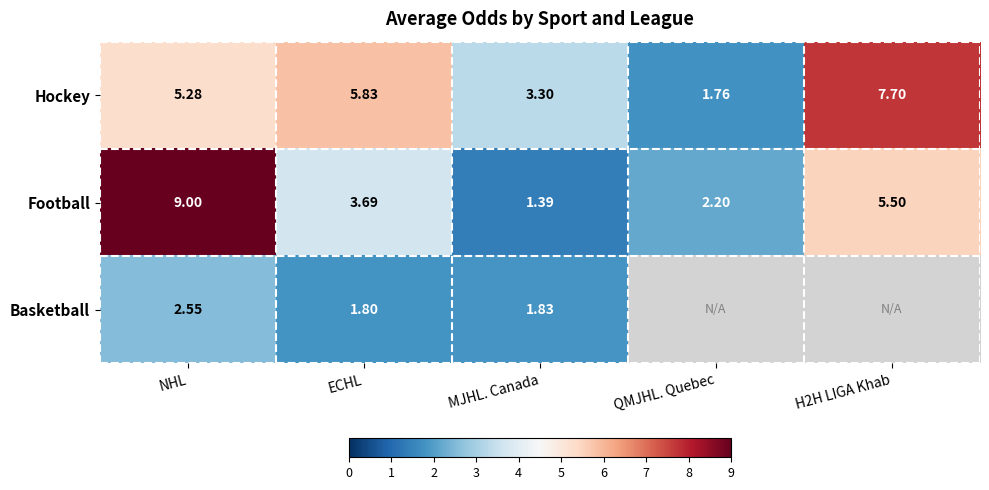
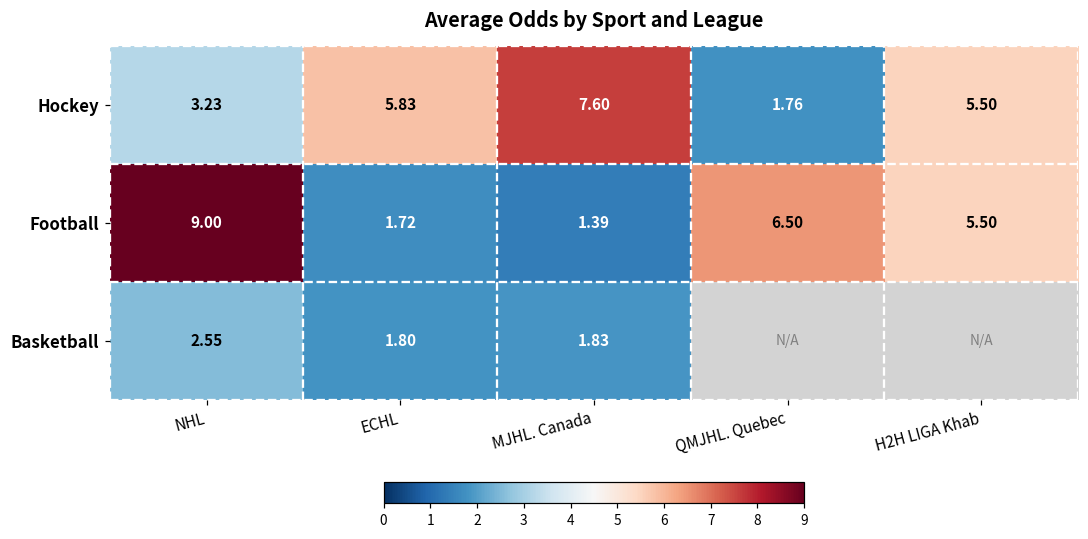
  {
    "Hockey": {
-     "NHL": 5.28,
+     "NHL": 3.23,
      "ECHL": 5.83,
-     "MJHL. Canada": 3.30,
+     "MJHL. Canada": 7.60,
      "QMJHL. Quebec": 1.76,
-     "H2H LIGA Khab": 7.70
+     "H2H LIGA Khab": 5.50
    },
    "Football": {
      "NHL": 9.00,
-     "ECHL": 3.69,
+     "ECHL": 1.72,
      "MJHL. Canada": 1.39,
-     "QMJHL. Quebec": 2.20,
+     "QMJHL. Quebec": 6.50,
      "H2H LIGA Khab": 5.50
    },
    "Basketball": {
      "NHL": 2.55,
      "ECHL": 1.80,
      "MJHL. Canada": 1.83
    }
  }
